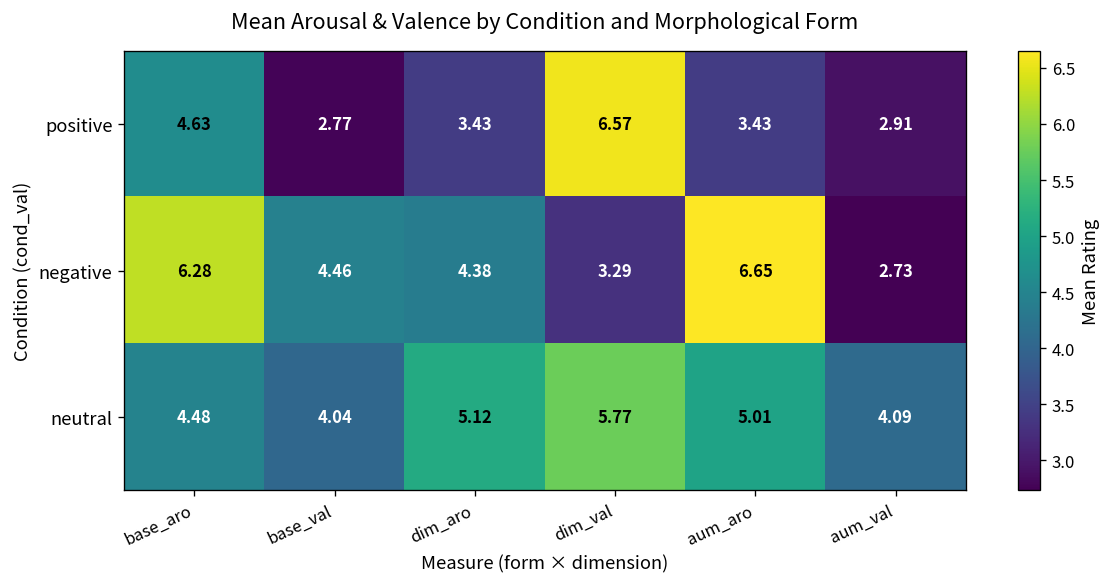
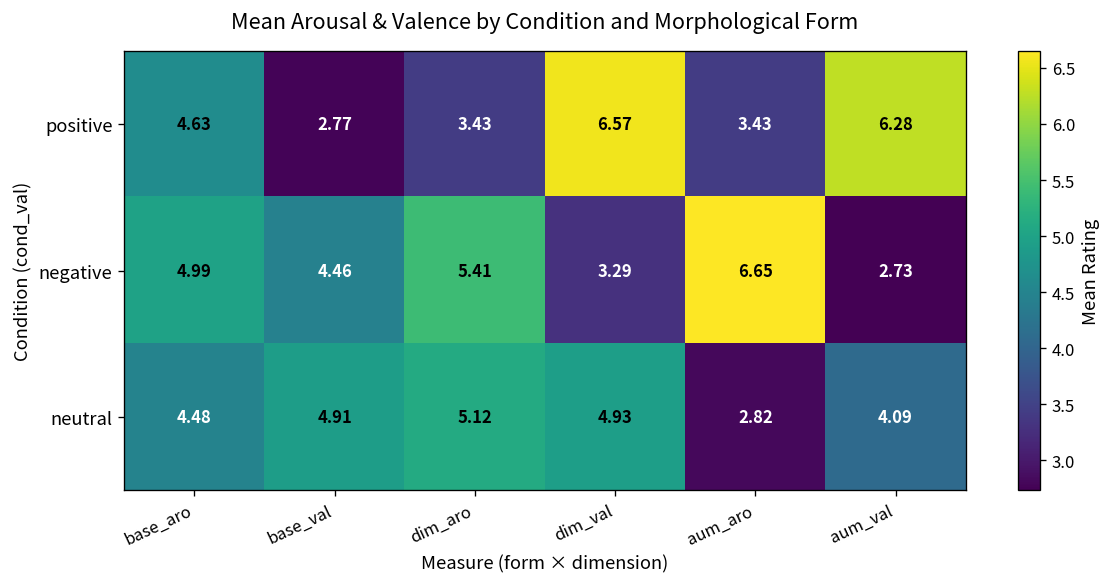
  {
    "positive": {
      "base_aro": 4.63,
      "base_val": 2.77,
      "dim_aro": 3.43,
      "dim_val": 6.57,
      "aum_aro": 3.43,
-     "aum_val": 2.91
+     "aum_val": 6.28
    },
    "negative": {
-     "base_aro": 6.28,
+     "base_aro": 4.99,
      "base_val": 4.46,
-     "dim_aro": 4.38,
+     "dim_aro": 5.41,
      "dim_val": 3.29,
      "aum_aro": 6.65,
      "aum_val": 2.73
    },
    "neutral": {
      "base_aro": 4.48,
-     "base_val": 4.04,
+     "base_val": 4.91,
      "dim_aro": 5.12,
-     "dim_val": 5.77,
-     "aum_aro": 5.01,
+     "dim_val": 4.93,
+     "aum_aro": 2.82,
      "aum_val": 4.09
    }
  }
